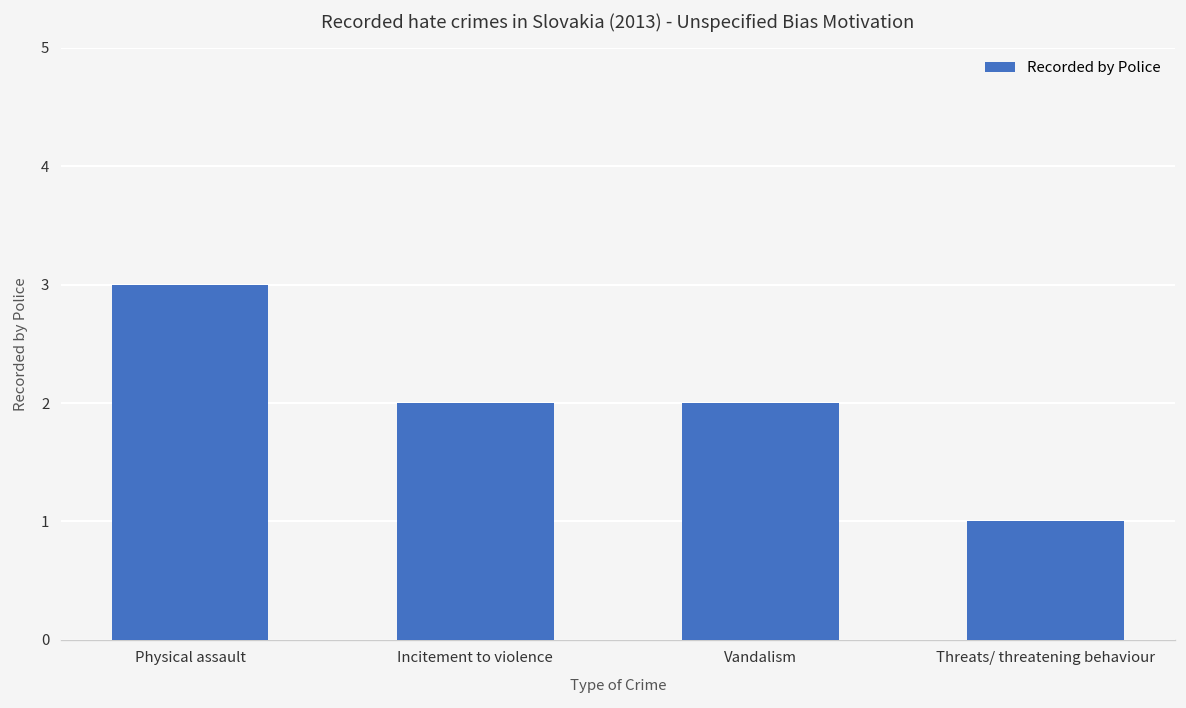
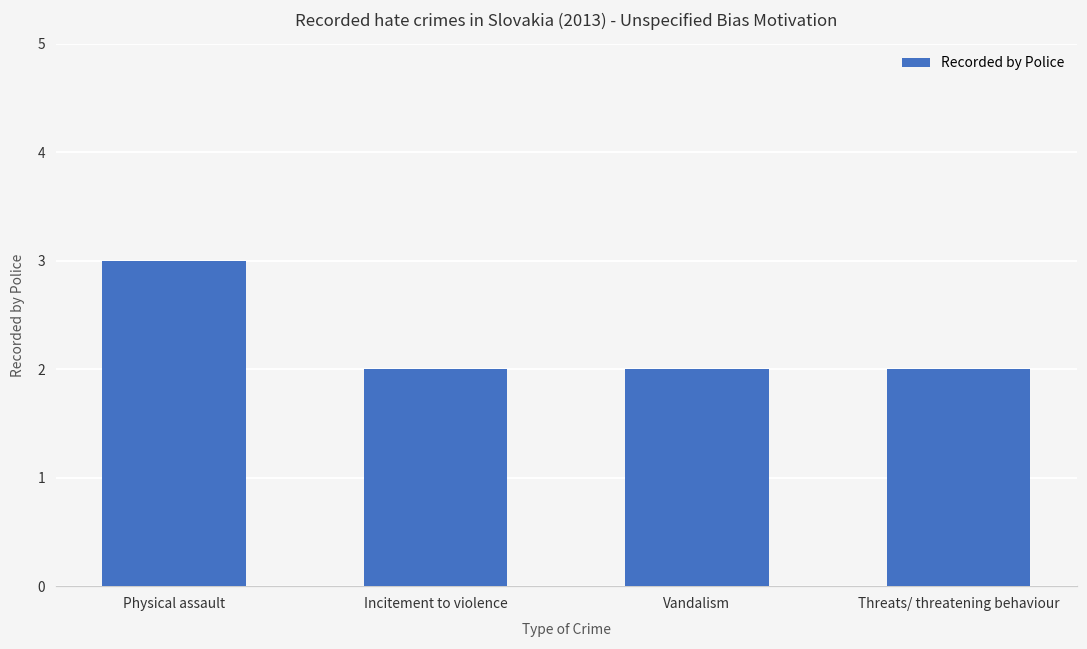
  {
    "Physical assault": 3,
    "Incitement to violence": 2,
    "Vandalism": 2,
-   "Threats/ threatening behaviour": 1
+   "Threats/ threatening behaviour": 2
  }
